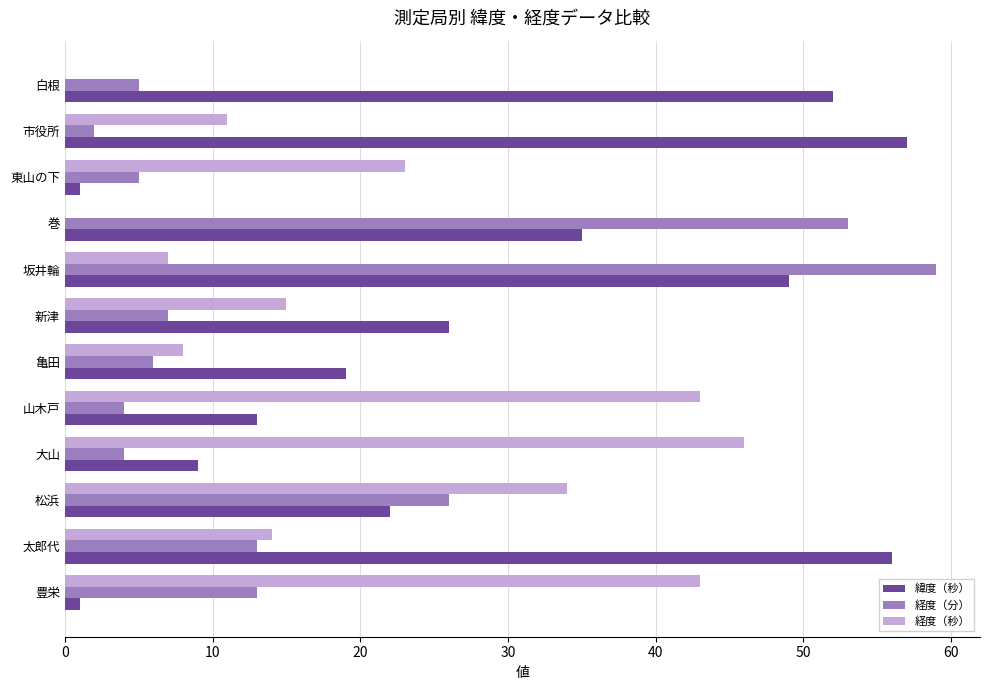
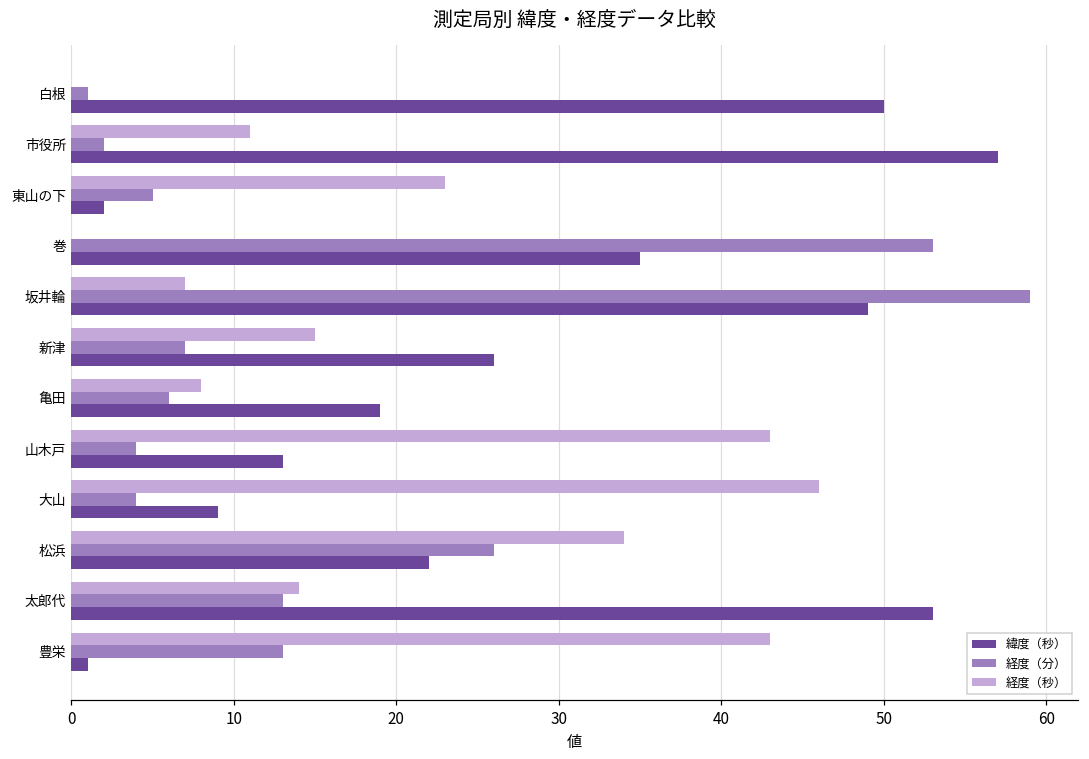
  {
    "緯度（秒）": {
-     "白根": 52,
+     "白根": 50,
      "市役所": 57,
-     "東山の下": 1,
+     "東山の下": 2,
      "巻": 35,
      "坂井輪": 49,
      "新津": 26,
      "亀田": 19,
      "山木戸": 13,
      "大山": 9,
      "松浜": 22,
-     "太郎代": 56,
+     "太郎代": 53,
      "豊栄": 1
    },
    "経度（分）": {
-     "白根": 5,
+     "白根": 1,
      "市役所": 2,
      "東山の下": 5,
      "巻": 53,
      "坂井輪": 59,
      "新津": 7,
      "亀田": 6,
      "山木戸": 4,
      "大山": 4,
      "松浜": 26,
      "太郎代": 13,
      "豊栄": 13
    },
    "経度（秒）": {
      "白根": 0,
      "市役所": 11,
      "東山の下": 23,
      "巻": 0,
      "坂井輪": 7,
      "新津": 15,
      "亀田": 8,
      "山木戸": 43,
      "大山": 46,
      "松浜": 34,
      "太郎代": 14,
      "豊栄": 43
    }
  }
